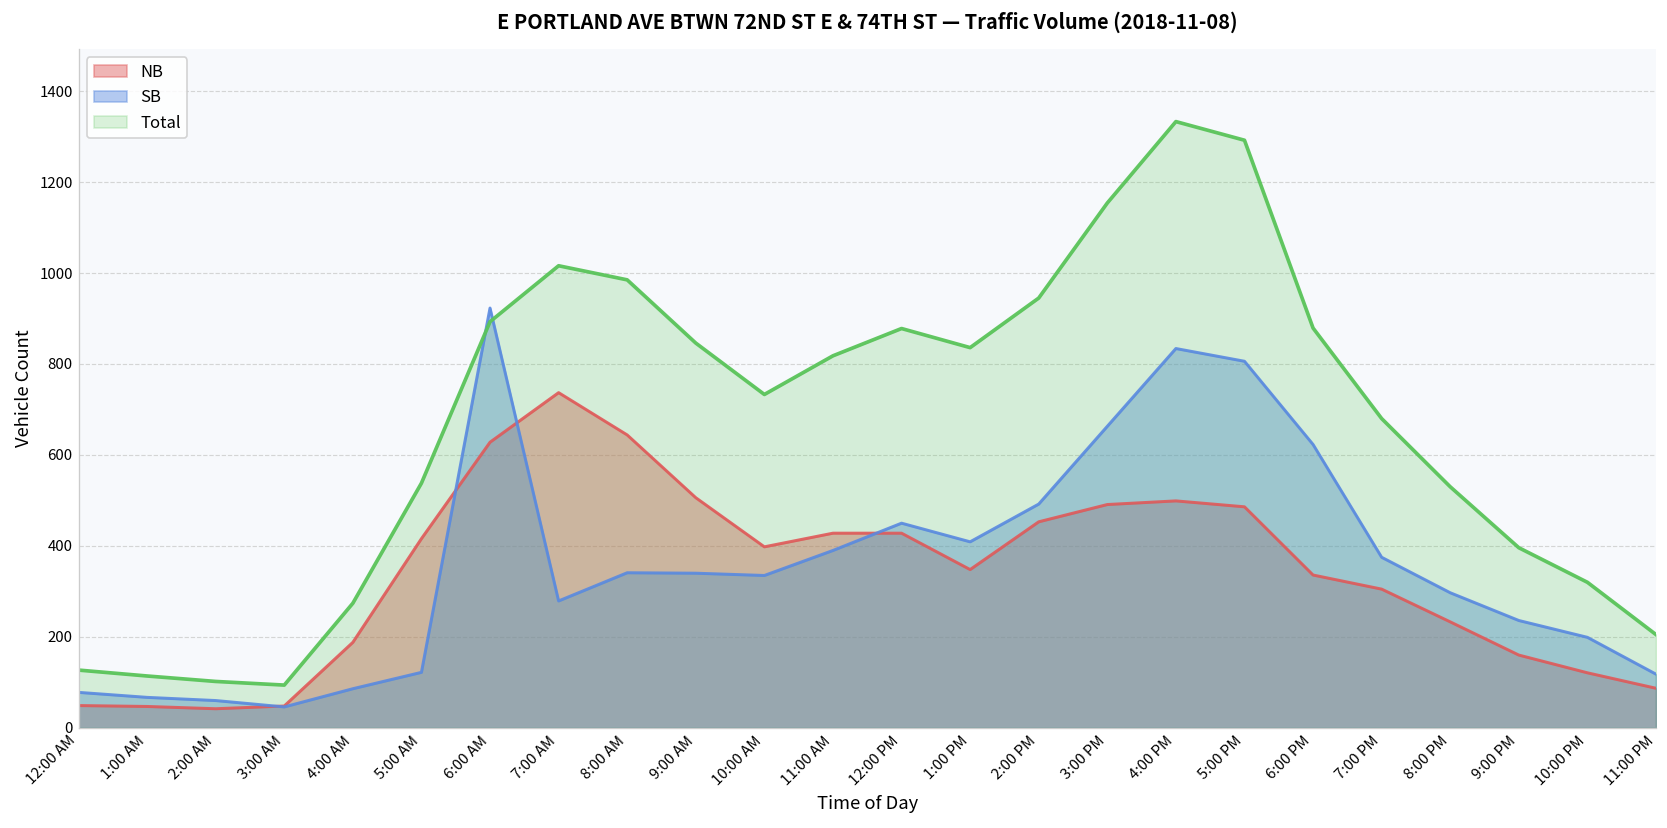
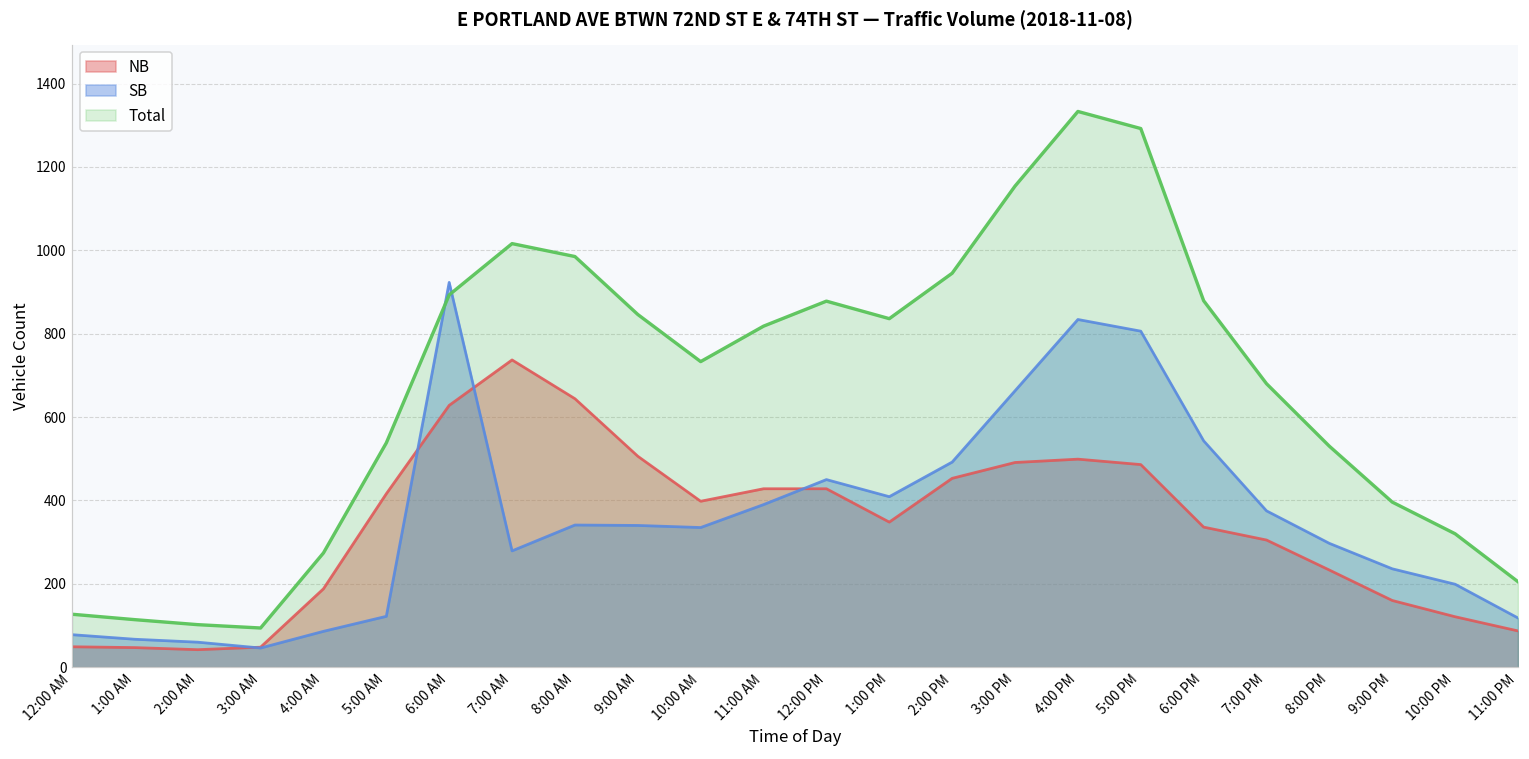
  {
    "NB": {
      "12:00 AM": 50,
      "1:00 AM": 50,
      "2:00 AM": 40,
      "4:00 AM": 190,
      "5:00 AM": 420,
      "6:00 AM": 630,
      "7:00 AM": 740,
      "8:00 AM": 640,
      "9:00 AM": 510,
      "10:00 AM": 400,
      "11:00 AM": 430,
      "12:00 PM": 430,
      "1:00 PM": 350,
      "2:00 PM": 450,
      "3:00 PM": 490,
      "4:00 PM": 500,
      "5:00 PM": 490,
      "6:00 PM": 340,
      "7:00 PM": 310,
      "8:00 PM": 230,
      "9:00 PM": 160,
      "10:00 PM": 120,
      "11:00 PM": 90
    },
    "SB": {
      "12:00 AM": 80,
      "1:00 AM": 70,
      "2:00 AM": 60,
      "4:00 AM": 90,
      "5:00 AM": 120,
      "6:00 AM": 920,
      "7:00 AM": 280,
      "8:00 AM": 340,
      "9:00 AM": 340,
      "10:00 AM": 340,
      "11:00 AM": 390,
      "12:00 PM": 450,
      "1:00 PM": 410,
      "2:00 PM": 490,
      "3:00 PM": 660,
      "4:00 PM": 830,
      "5:00 PM": 810,
-     "6:00 PM": 620,
+     "6:00 PM": 540,
      "7:00 PM": 380,
      "8:00 PM": 300,
      "9:00 PM": 240,
      "10:00 PM": 200,
      "11:00 PM": 120
    },
    "Total": {
      "12:00 AM": 130,
      "1:00 AM": 110,
      "2:00 AM": 100,
      "3:00 AM": 90,
      "4:00 AM": 270,
      "5:00 AM": 540,
      "6:00 AM": 890,
      "7:00 AM": 1020,
      "8:00 AM": 990,
      "9:00 AM": 850,
      "10:00 AM": 730,
      "11:00 AM": 820,
      "12:00 PM": 880,
      "1:00 PM": 840,
      "2:00 PM": 950,
      "3:00 PM": 1150,
      "4:00 PM": 1330,
      "5:00 PM": 1290,
      "6:00 PM": 880,
      "7:00 PM": 680,
      "8:00 PM": 530,
      "9:00 PM": 400,
      "10:00 PM": 320,
      "11:00 PM": 210
    }
  }
